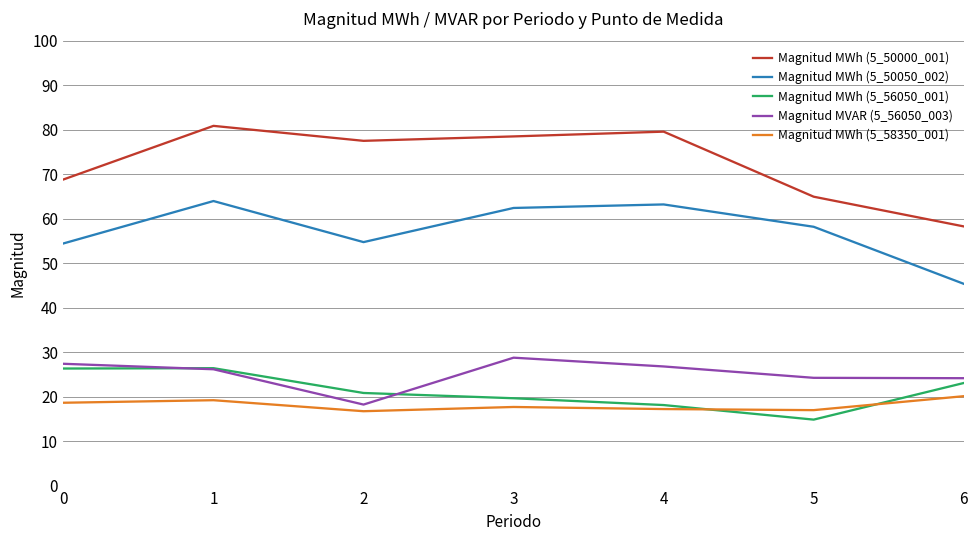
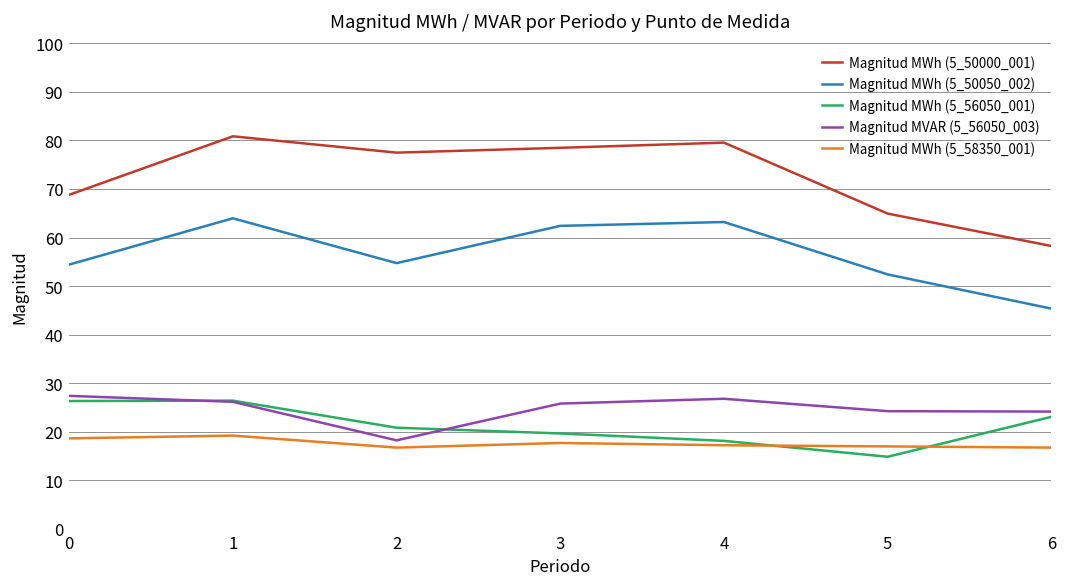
  {
    "Magnitud MWh (5_50000_001)": {
      "0": 69,
      "1": 81,
      "2": 77,
      "3": 78,
      "4": 80,
      "5": 65,
      "6": 58
    },
    "Magnitud MWh (5_50050_002)": {
      "0": 54,
      "1": 64,
      "2": 55,
      "3": 62,
      "4": 63,
-     "5": 58,
+     "5": 52,
      "6": 45
    },
    "Magnitud MWh (5_56050_001)": {
      "0": 26,
      "2": 21,
      "3": 20,
      "4": 18,
      "5": 15,
      "6": 23
    },
    "Magnitud MVAR (5_56050_003)": {
      "0": 27,
      "2": 18,
-     "3": 29,
+     "3": 26,
      "4": 27,
      "5": 24,
      "6": 24
    },
    "Magnitud MWh (5_58350_001)": {
      "0": 19,
      "1": 19,
      "2": 17,
      "3": 18,
      "4": 17,
      "5": 17,
-     "6": 20
+     "6": 17
    }
  }
